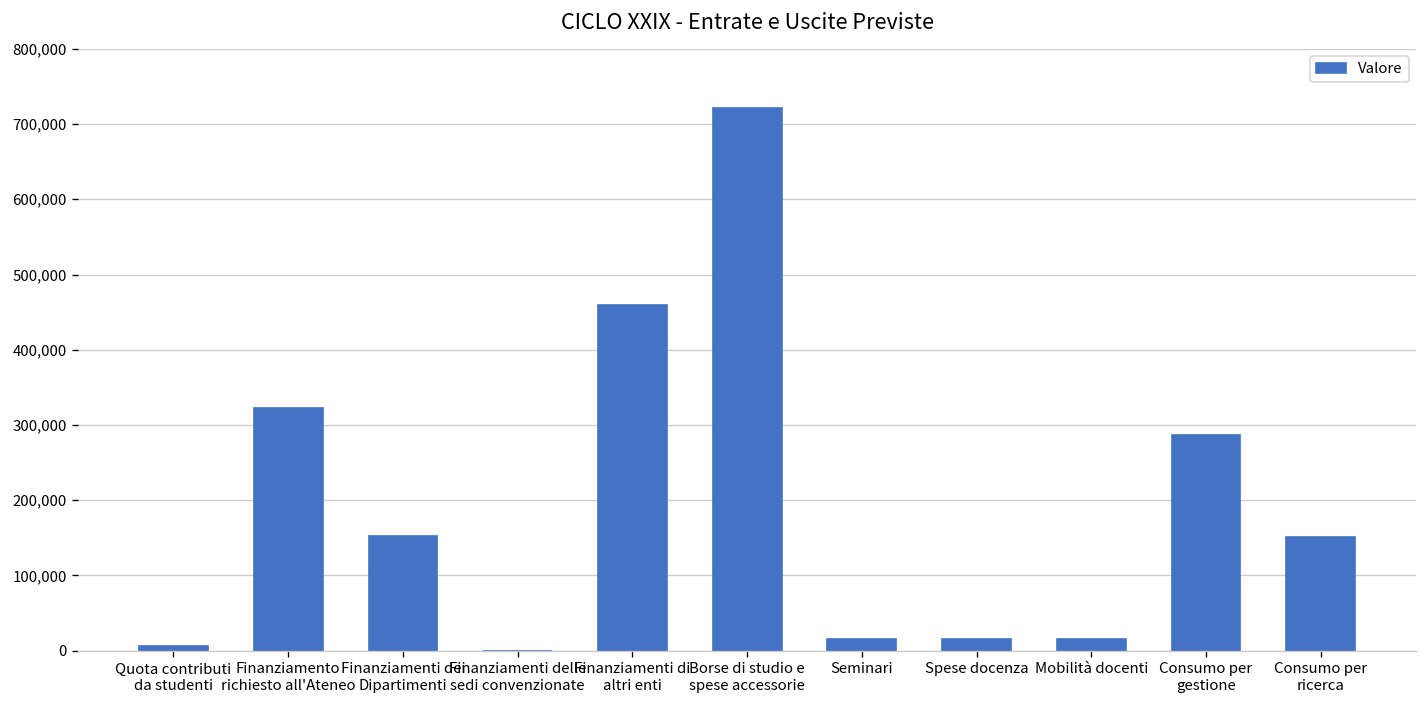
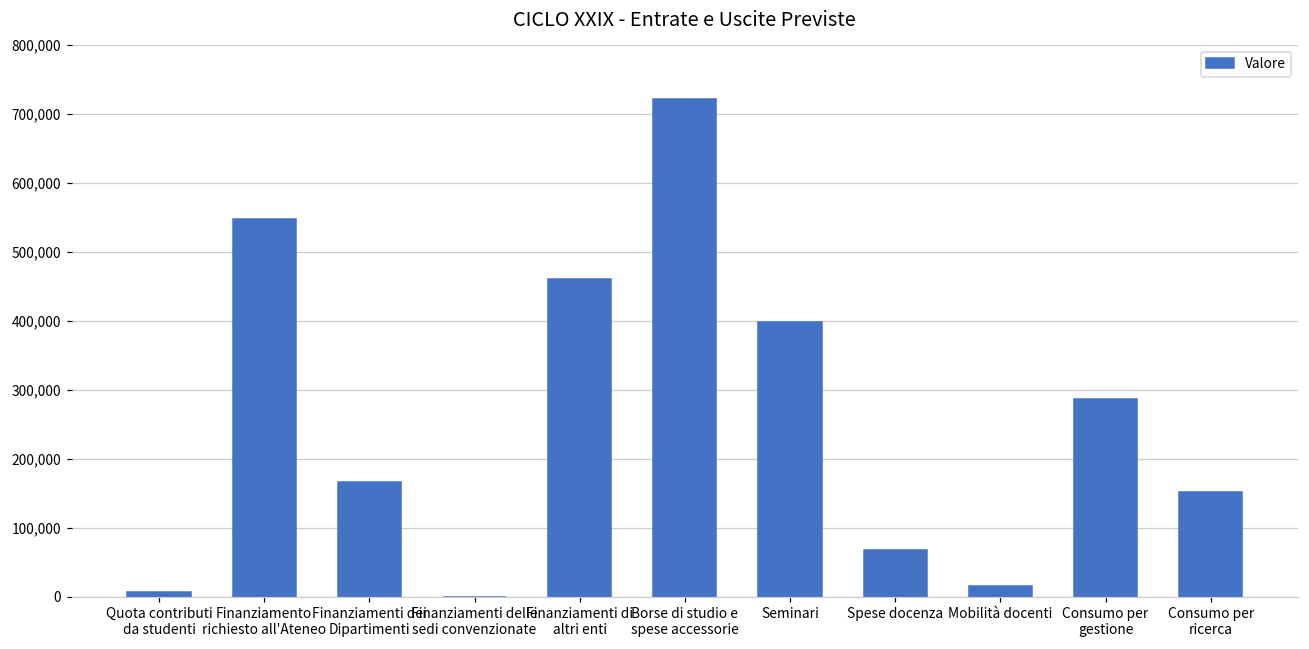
  {
    "Quota contributi da studenti": "10,000",
-   "Finanziamento richiesto all'Ateneo": "320,000",
-   "Finanziamenti dei Dipartimenti": "150,000",
+   "Finanziamento richiesto all'Ateneo": "550,000",
+   "Finanziamenti dei Dipartimenti": "170,000",
    "Finanziamenti delle sedi convenzionate": "0",
    "Finanziamenti di altri enti": "460,000",
    "Borse di studio e spese accessorie": "720,000",
-   "Seminari": "20,000",
-   "Spese docenza": "20,000",
+   "Seminari": "400,000",
+   "Spese docenza": "70,000",
    "Mobilità docenti": "20,000",
    "Consumo per gestione": "290,000",
    "Consumo per ricerca": "150,000"
  }
